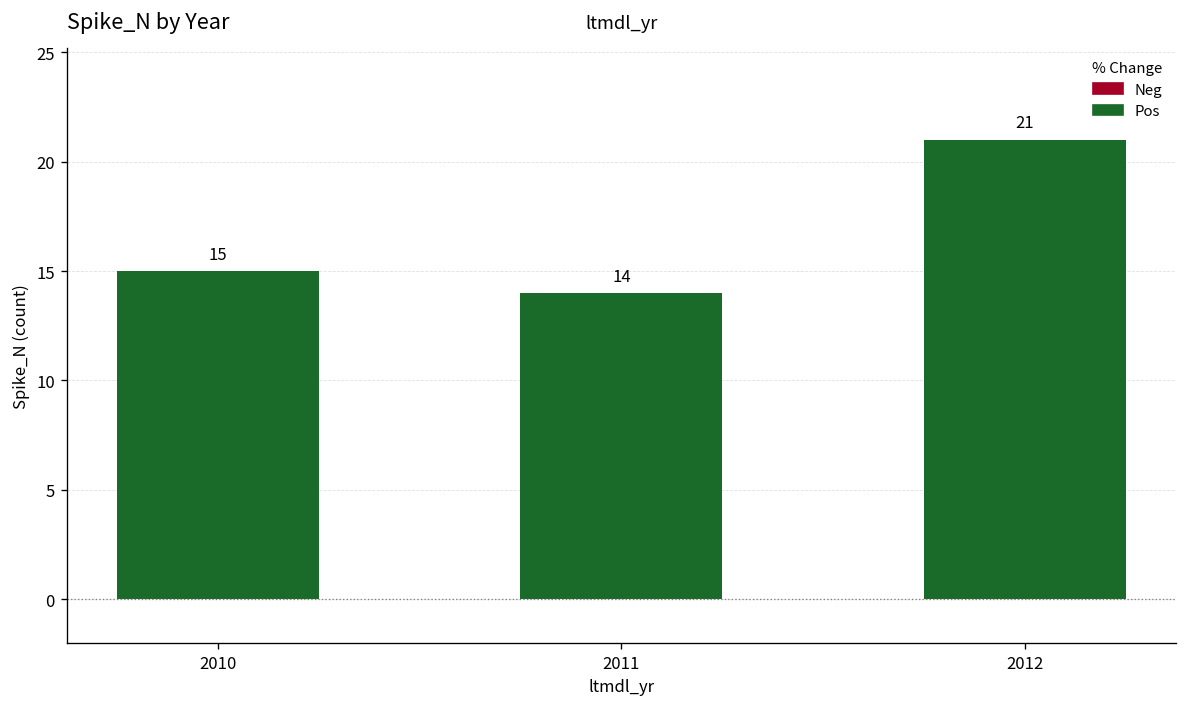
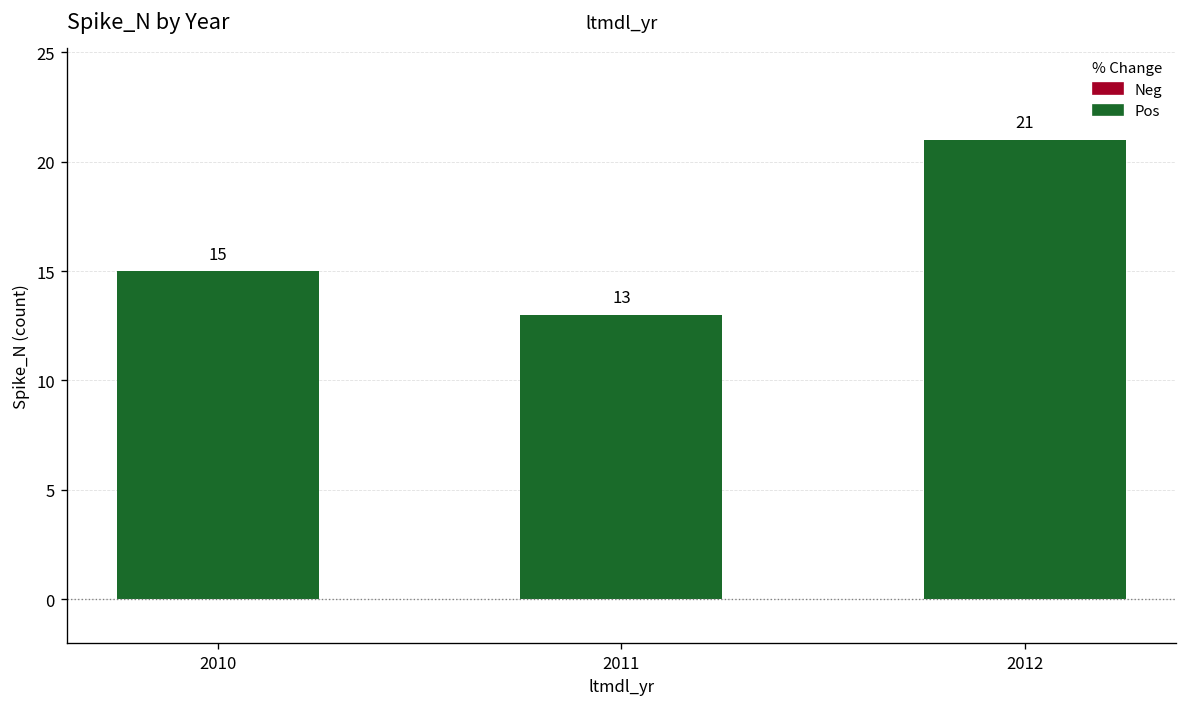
  {
    "2010": 15,
-   "2011": 14,
+   "2011": 13,
    "2012": 21
  }
